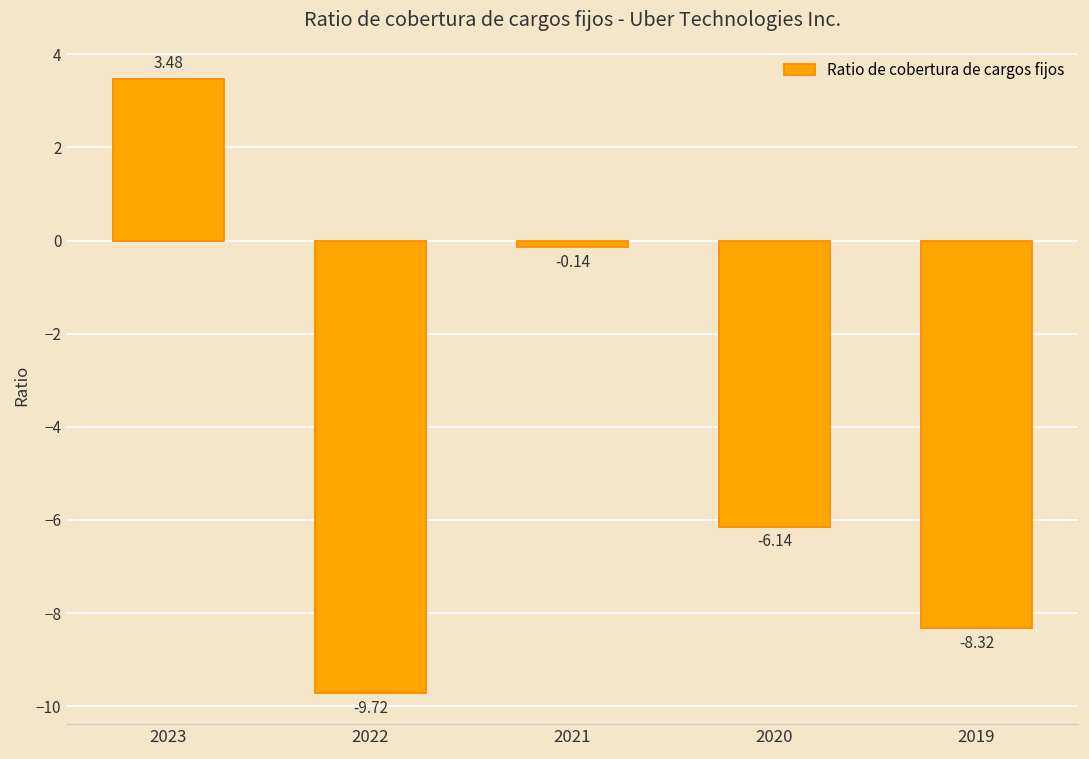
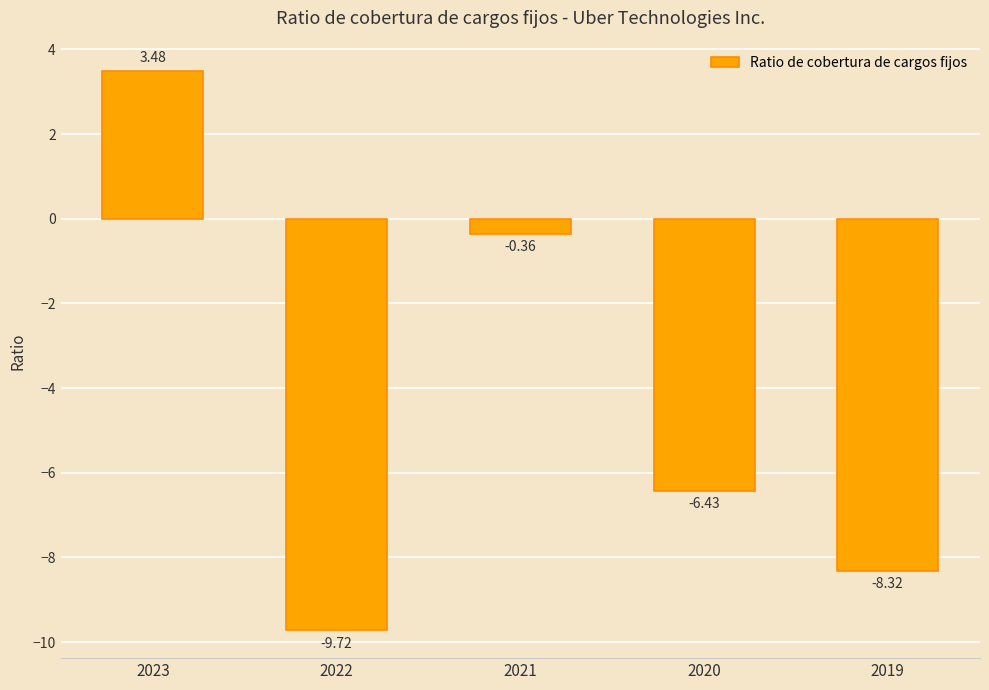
  {
    "2023": 3.48,
    "2022": -9.72,
-   "2021": -0.14,
-   "2020": -6.14,
+   "2021": -0.36,
+   "2020": -6.43,
    "2019": -8.32
  }
